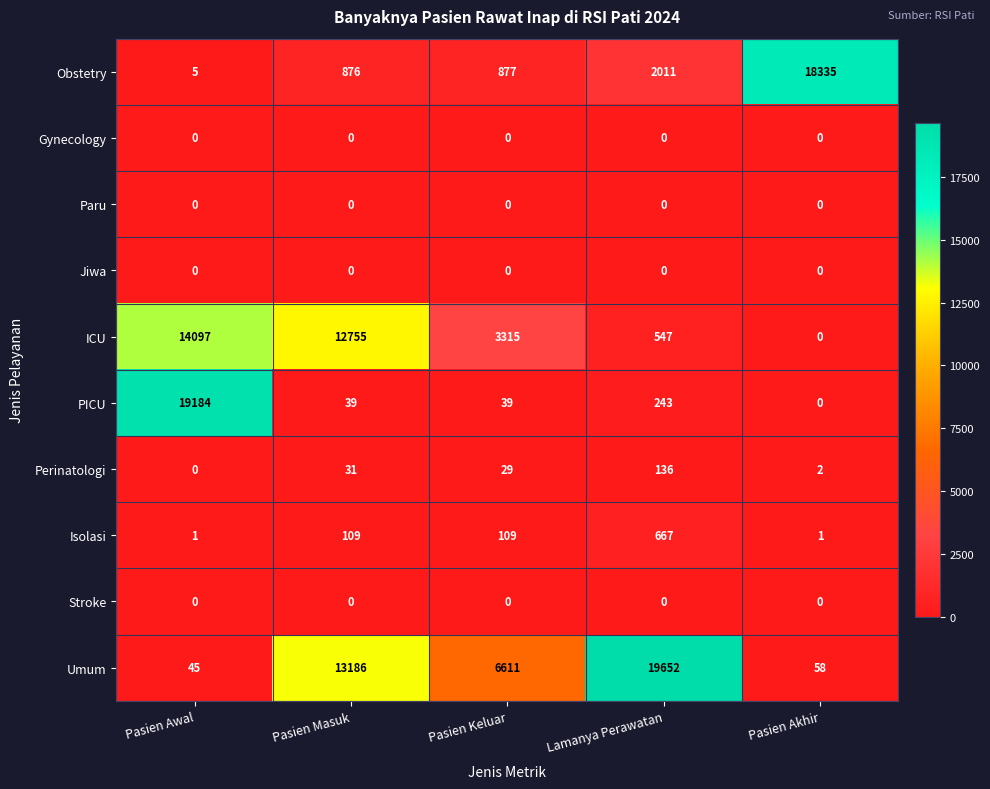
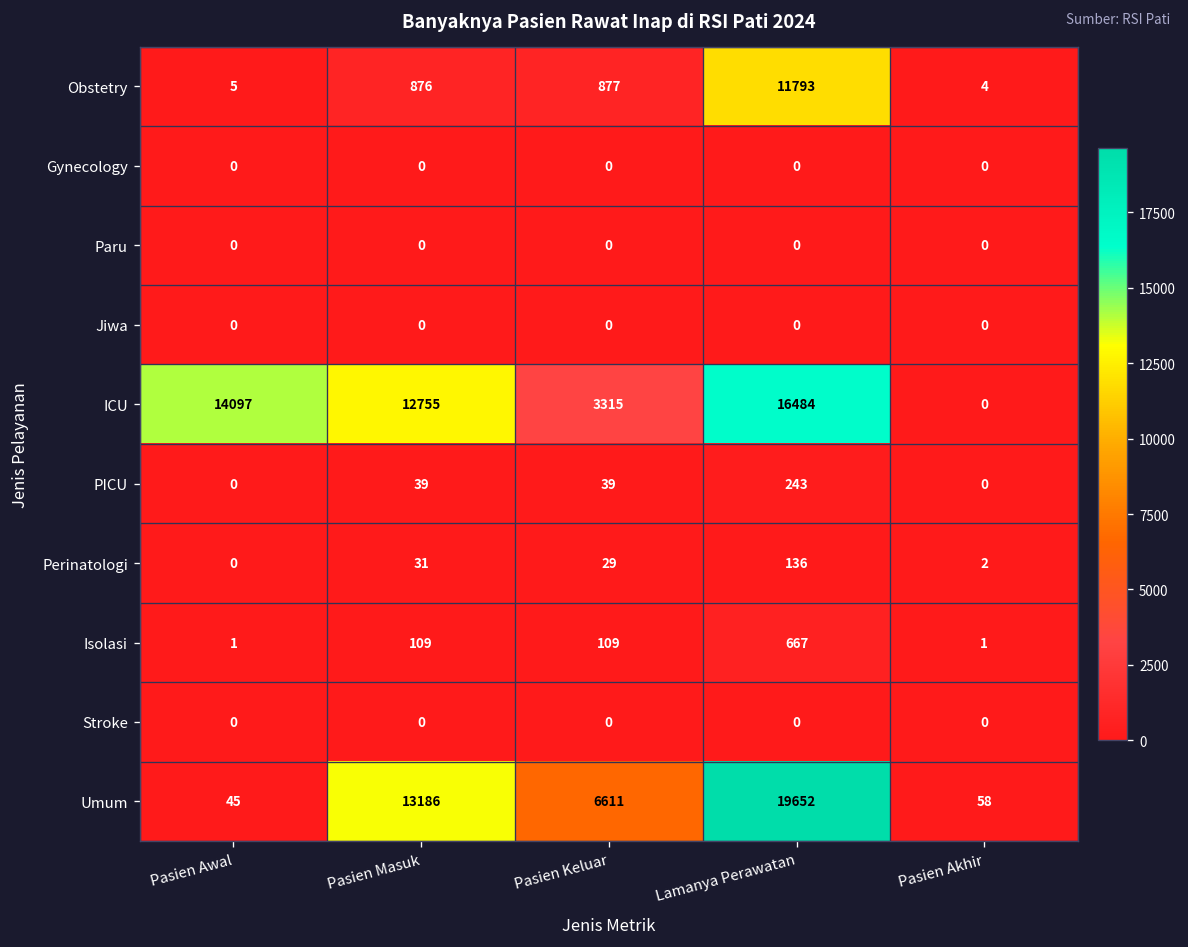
  {
    "Obstetry": {
      "Pasien Awal": 5,
      "Pasien Masuk": 876,
      "Pasien Keluar": 877,
-     "Lamanya Perawatan": 2011,
-     "Pasien Akhir": 18335
+     "Lamanya Perawatan": 11793,
+     "Pasien Akhir": 4
    },
    "Gynecology": {
      "Pasien Awal": 0,
      "Pasien Masuk": 0,
      "Pasien Keluar": 0,
      "Lamanya Perawatan": 0,
      "Pasien Akhir": 0
    },
    "Paru": {
      "Pasien Awal": 0,
      "Pasien Masuk": 0,
      "Pasien Keluar": 0,
      "Lamanya Perawatan": 0,
      "Pasien Akhir": 0
    },
    "Jiwa": {
      "Pasien Awal": 0,
      "Pasien Masuk": 0,
      "Pasien Keluar": 0,
      "Lamanya Perawatan": 0,
      "Pasien Akhir": 0
    },
    "ICU": {
      "Pasien Awal": 14097,
      "Pasien Masuk": 12755,
      "Pasien Keluar": 3315,
-     "Lamanya Perawatan": 547,
+     "Lamanya Perawatan": 16484,
      "Pasien Akhir": 0
    },
    "PICU": {
-     "Pasien Awal": 19184,
+     "Pasien Awal": 0,
      "Pasien Masuk": 39,
      "Pasien Keluar": 39,
      "Lamanya Perawatan": 243,
      "Pasien Akhir": 0
    },
    "Perinatologi": {
      "Pasien Awal": 0,
      "Pasien Masuk": 31,
      "Pasien Keluar": 29,
      "Lamanya Perawatan": 136,
      "Pasien Akhir": 2
    },
    "Isolasi": {
      "Pasien Awal": 1,
      "Pasien Masuk": 109,
      "Pasien Keluar": 109,
      "Lamanya Perawatan": 667,
      "Pasien Akhir": 1
    },
    "Stroke": {
      "Pasien Awal": 0,
      "Pasien Masuk": 0,
      "Pasien Keluar": 0,
      "Lamanya Perawatan": 0,
      "Pasien Akhir": 0
    },
    "Umum": {
      "Pasien Awal": 45,
      "Pasien Masuk": 13186,
      "Pasien Keluar": 6611,
      "Lamanya Perawatan": 19652,
      "Pasien Akhir": 58
    }
  }
